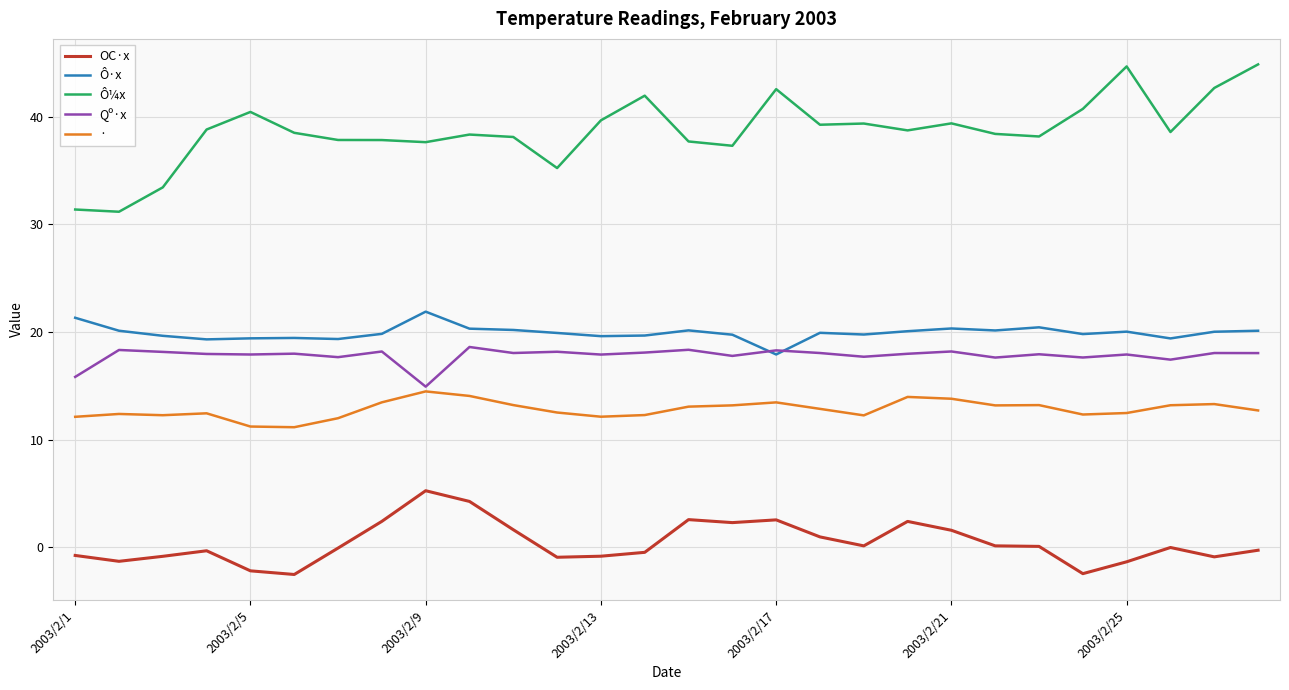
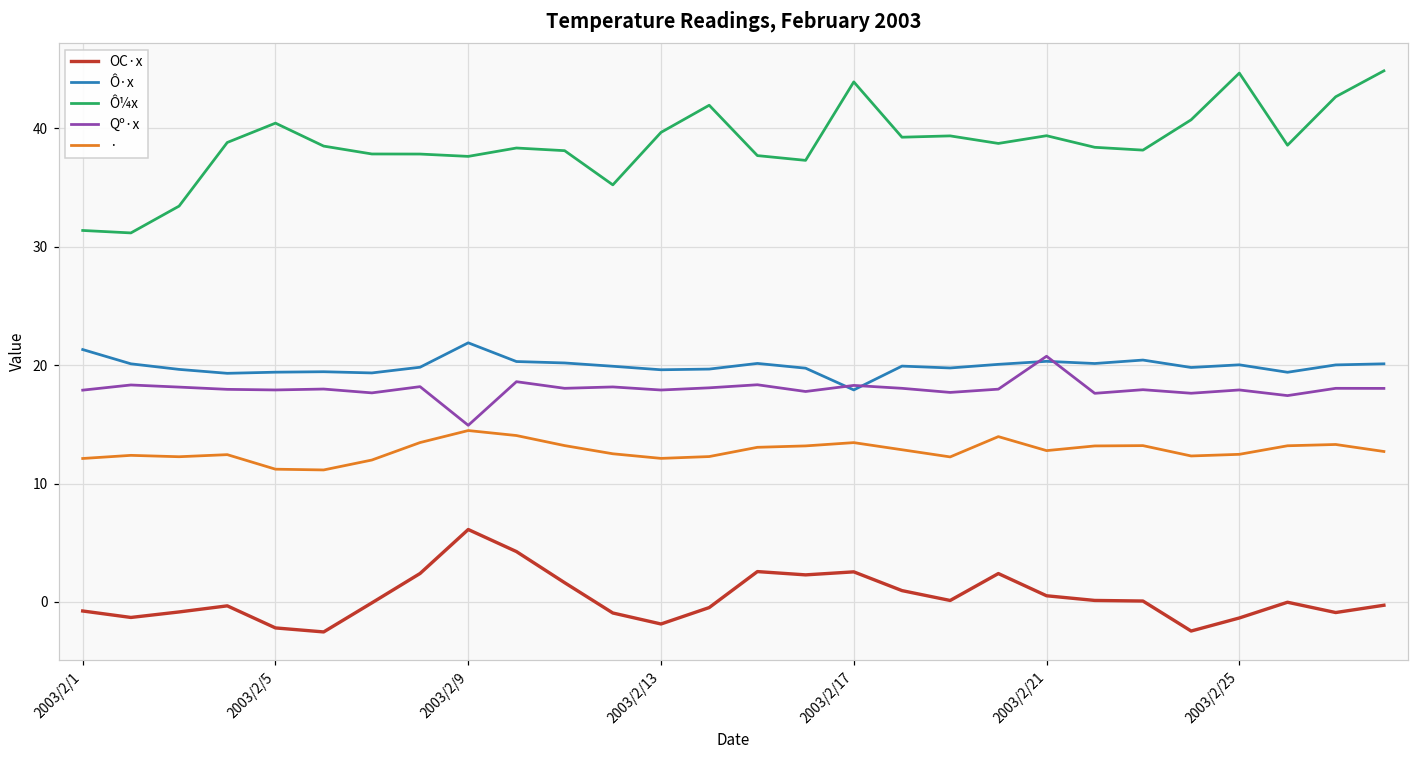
  {
    "OC·x": {
      "2003/2/1": -0.8,
      "2003/2/5": -2.2,
-     "2003/2/9": 5.3,
-     "2003/2/13": -0.8,
+     "2003/2/9": 6.1,
+     "2003/2/13": -1.9,
      "2003/2/17": 2.5,
-     "2003/2/21": 1.6,
+     "2003/2/21": 0.5,
      "2003/2/25": -1.4
    },
    "Ô·x": {
      "2003/2/1": 21.3,
      "2003/2/5": 19.4,
      "2003/2/9": 21.9,
      "2003/2/13": 19.6,
      "2003/2/17": 17.9,
      "2003/2/21": 20.3,
      "2003/2/25": 20.0
    },
    "Ô¼x": {
      "2003/2/1": 31.4,
      "2003/2/5": 40.4,
      "2003/2/9": 37.6,
      "2003/2/13": 39.7,
-     "2003/2/17": 42.6,
+     "2003/2/17": 43.9,
      "2003/2/21": 39.4,
      "2003/2/25": 44.7
    },
    "Qº·x": {
-     "2003/2/1": 15.8,
+     "2003/2/1": 17.9,
      "2003/2/5": 17.9,
      "2003/2/9": 14.9,
      "2003/2/13": 17.9,
      "2003/2/17": 18.3,
-     "2003/2/21": 18.2,
+     "2003/2/21": 20.8,
      "2003/2/25": 17.9
    },
    "·": {
      "2003/2/1": 12.1,
      "2003/2/5": 11.2,
      "2003/2/9": 14.5,
      "2003/2/13": 12.1,
      "2003/2/17": 13.5,
-     "2003/2/21": 13.8,
+     "2003/2/21": 12.8,
      "2003/2/25": 12.5
    }
  }
